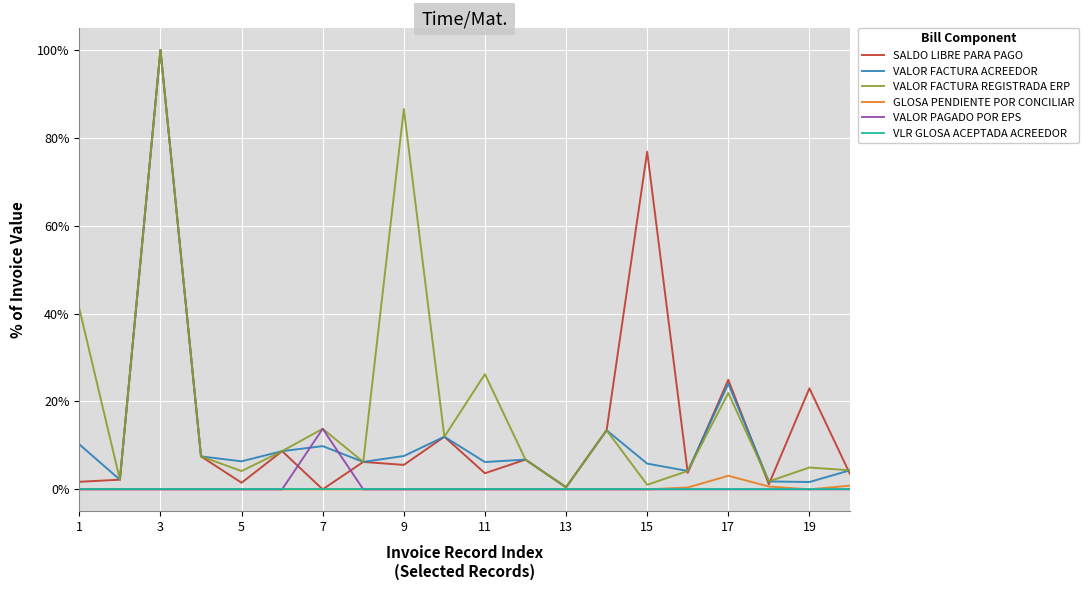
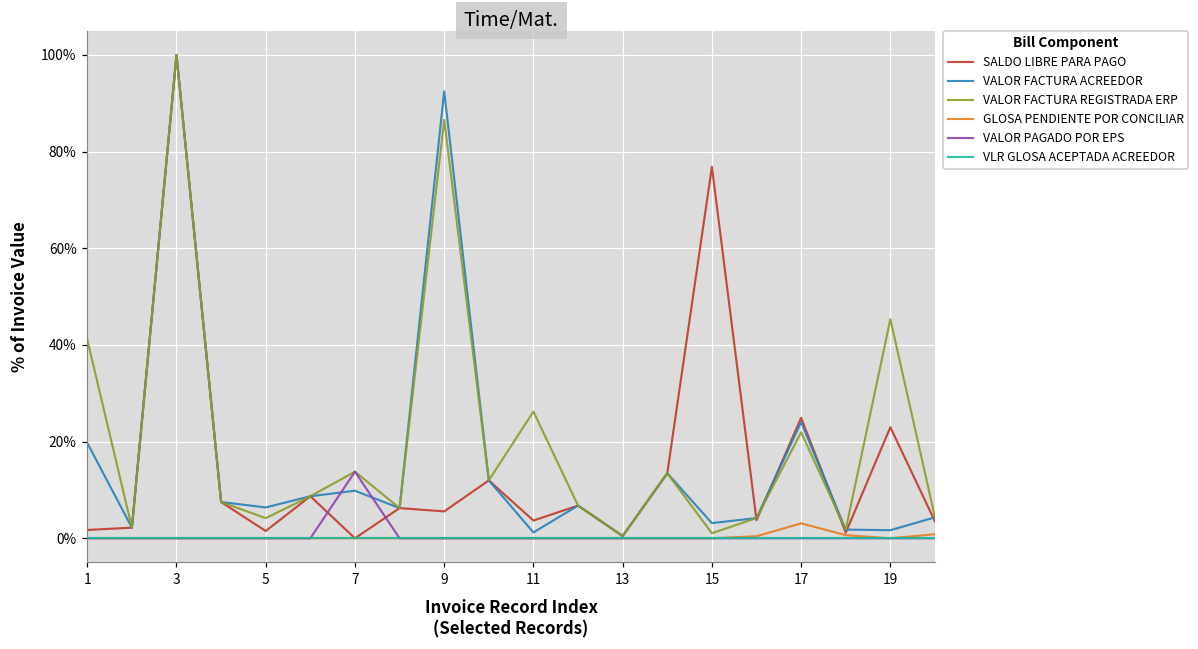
  {
    "SALDO LIBRE PARA PAGO": {
      "1": "2%",
      "5": "2%",
      "9": "6%",
      "11": "4%",
      "15": "77%",
      "17": "25%",
      "19": "23%"
    },
    "VALOR FACTURA ACREEDOR": {
-     "1": "10%",
+     "1": "20%",
      "5": "6%",
      "7": "10%",
-     "9": "8%",
-     "11": "6%",
-     "15": "6%",
+     "9": "92%",
+     "11": "1%",
+     "15": "3%",
      "17": "24%",
      "19": "2%"
    },
    "VALOR FACTURA REGISTRADA ERP": {
      "1": "41%",
      "5": "4%",
      "9": "87%",
      "11": "26%",
      "15": "1%",
      "17": "22%",
-     "19": "5%"
+     "19": "45%"
    },
    "GLOSA PENDIENTE POR CONCILIAR": {
      "17": "3%"
    }
  }
